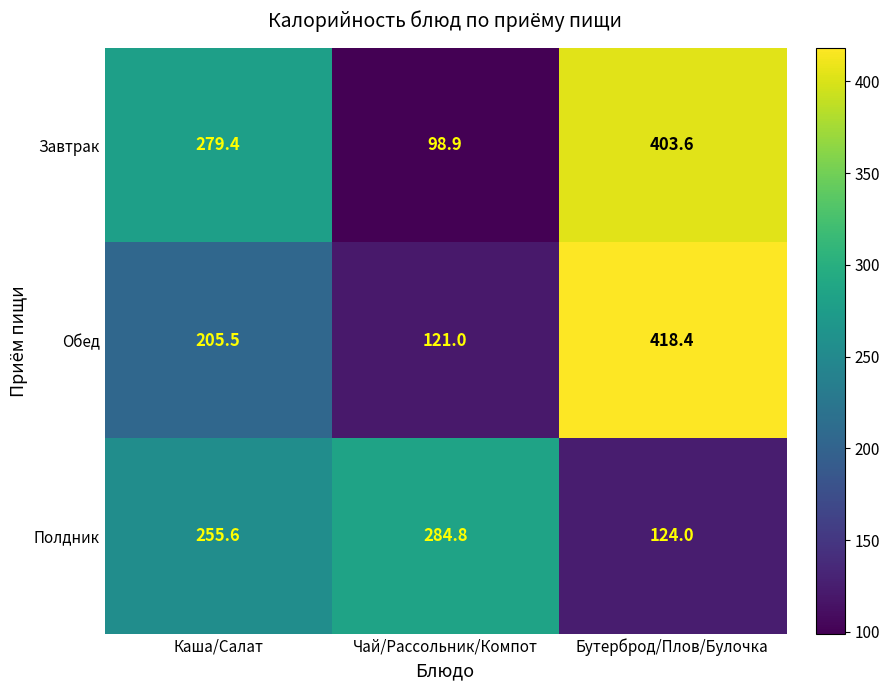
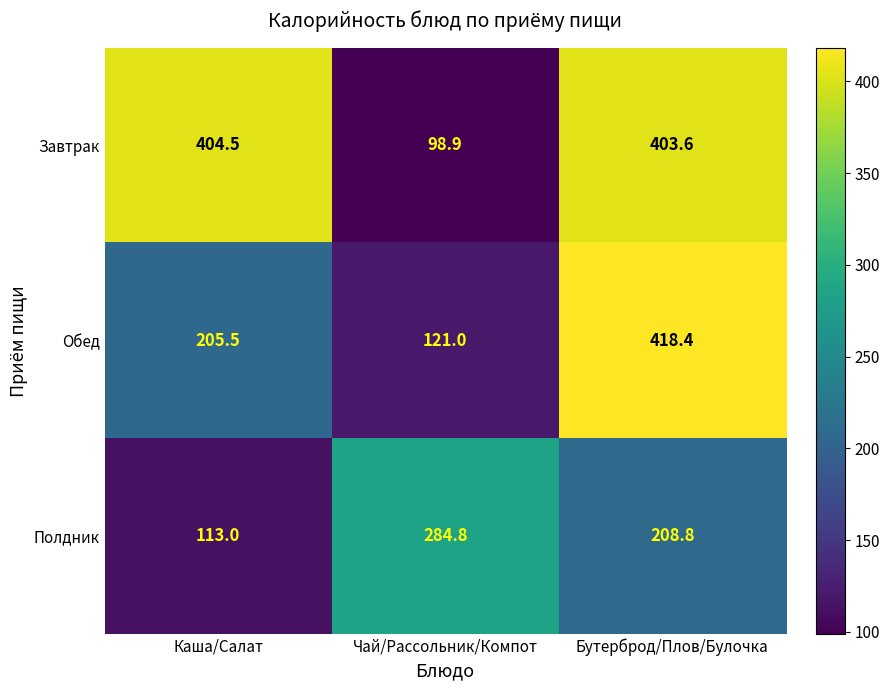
  {
    "Завтрак": {
-     "Каша/Салат": 279.4,
+     "Каша/Салат": 404.5,
      "Чай/Рассольник/Компот": 98.9,
      "Бутерброд/Плов/Булочка": 403.6
    },
    "Обед": {
      "Каша/Салат": 205.5,
      "Чай/Рассольник/Компот": 121.0,
      "Бутерброд/Плов/Булочка": 418.4
    },
    "Полдник": {
-     "Каша/Салат": 255.6,
+     "Каша/Салат": 113.0,
      "Чай/Рассольник/Компот": 284.8,
-     "Бутерброд/Плов/Булочка": 124.0
+     "Бутерброд/Плов/Булочка": 208.8
    }
  }
